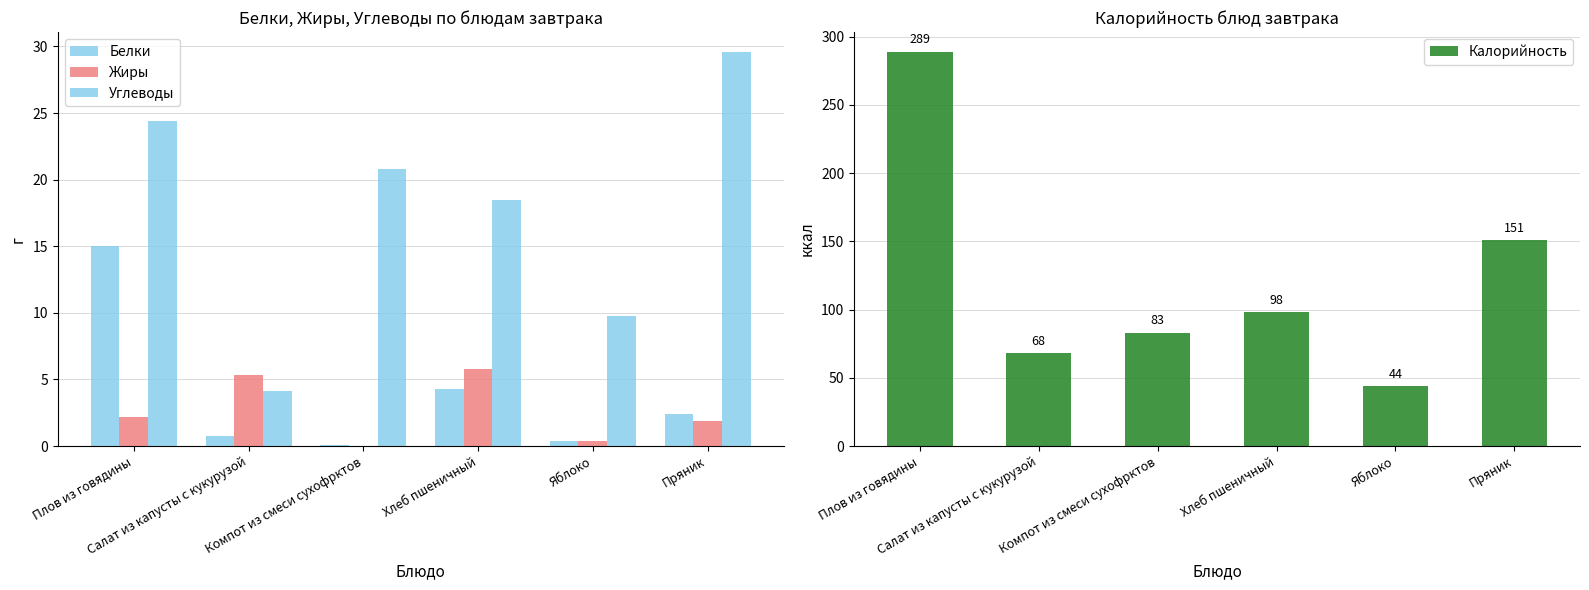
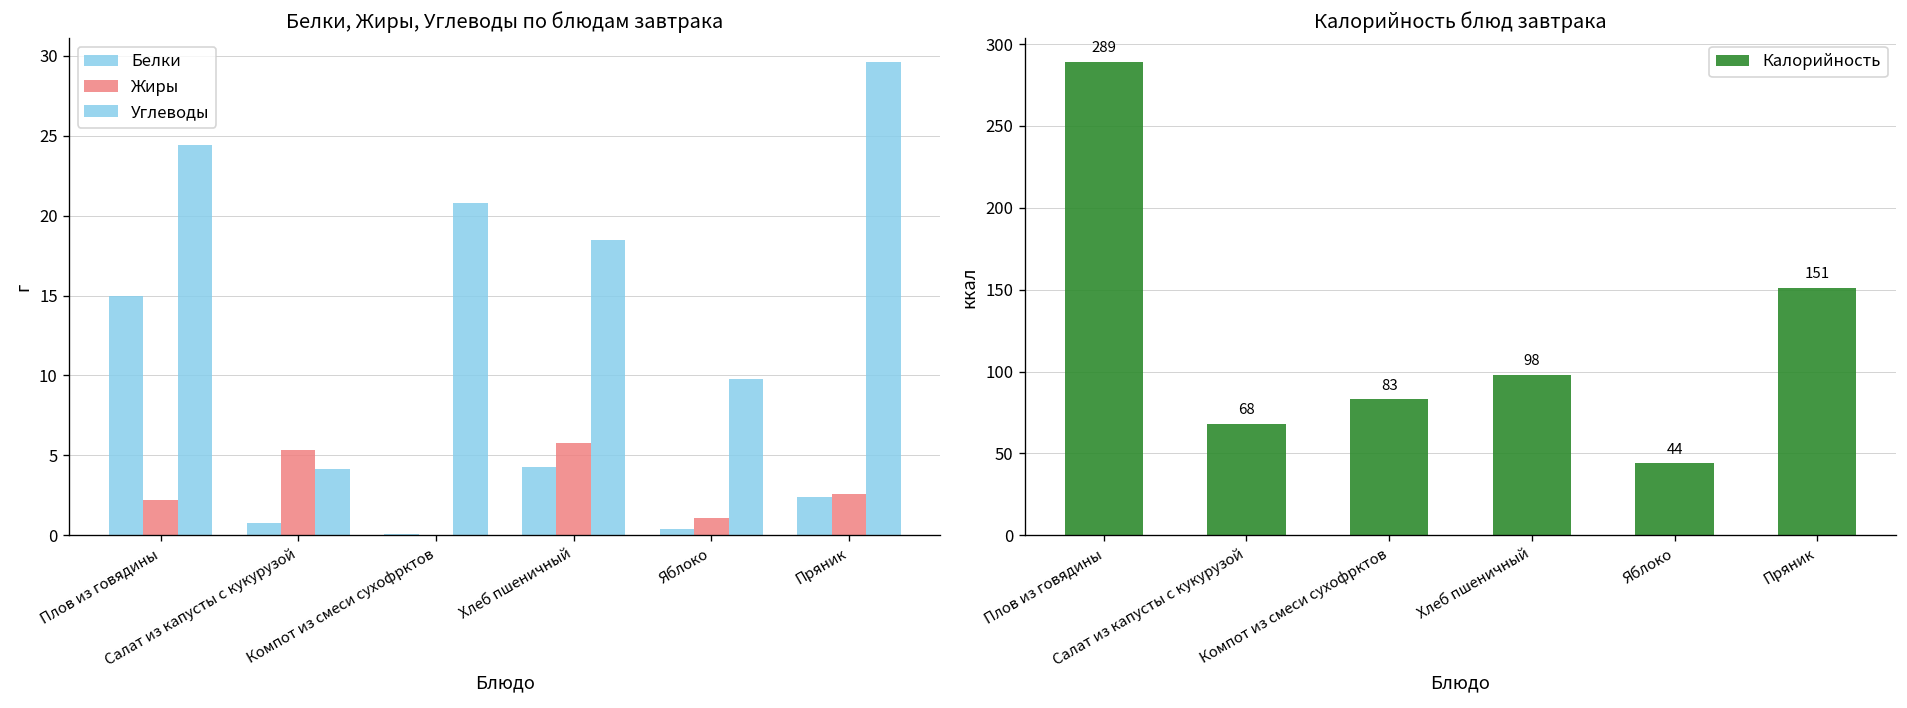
  {
    "Белки, Жиры, Углеводы по блюдам завтрака": {
      "Жиры": {
        "Плов из говядины": 2.2,
        "Салат из капусты с кукурузой": 5.3,
        "Компот из смеси сухофрктов": 0.0,
        "Хлеб пшеничный": 5.8,
-       "Яблоко": 0.4,
-       "Пряник": 1.9
+       "Яблоко": 1.1,
+       "Пряник": 2.6
      }
    },
    "Калорийность блюд завтрака": {
      "Плов из говядины": 289,
      "Салат из капусты с кукурузой": 68,
      "Компот из смеси сухофрктов": 83,
      "Хлеб пшеничный": 98,
      "Яблоко": 44,
      "Пряник": 151
    }
  }
